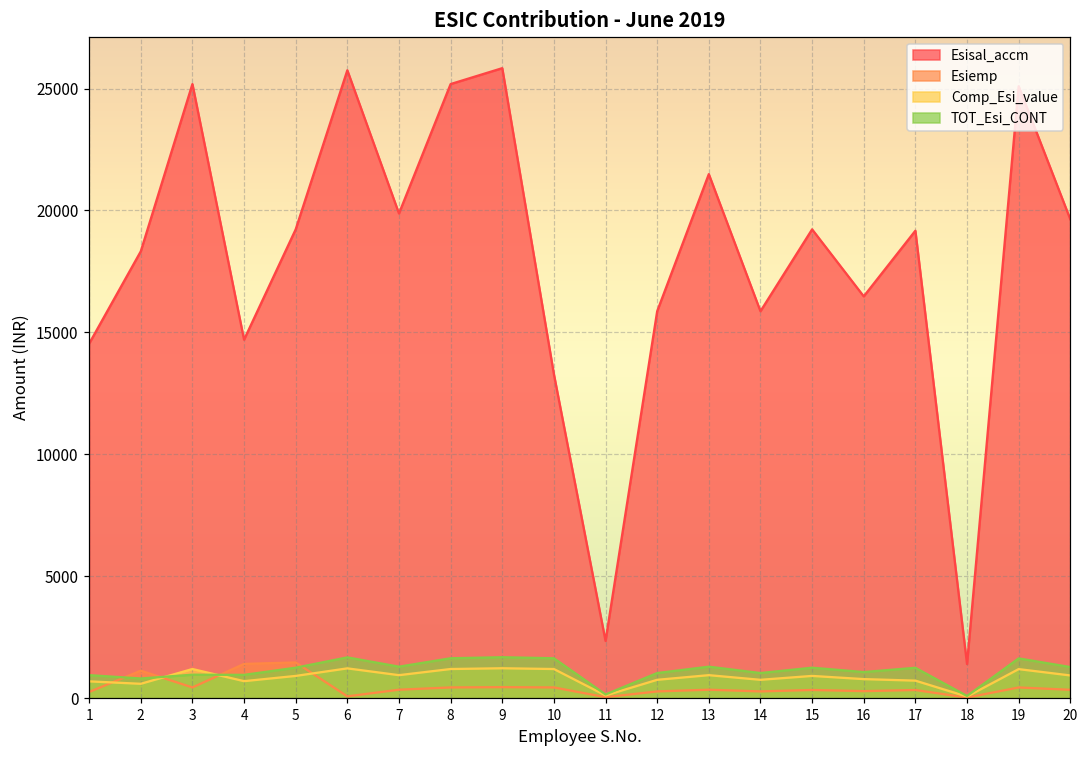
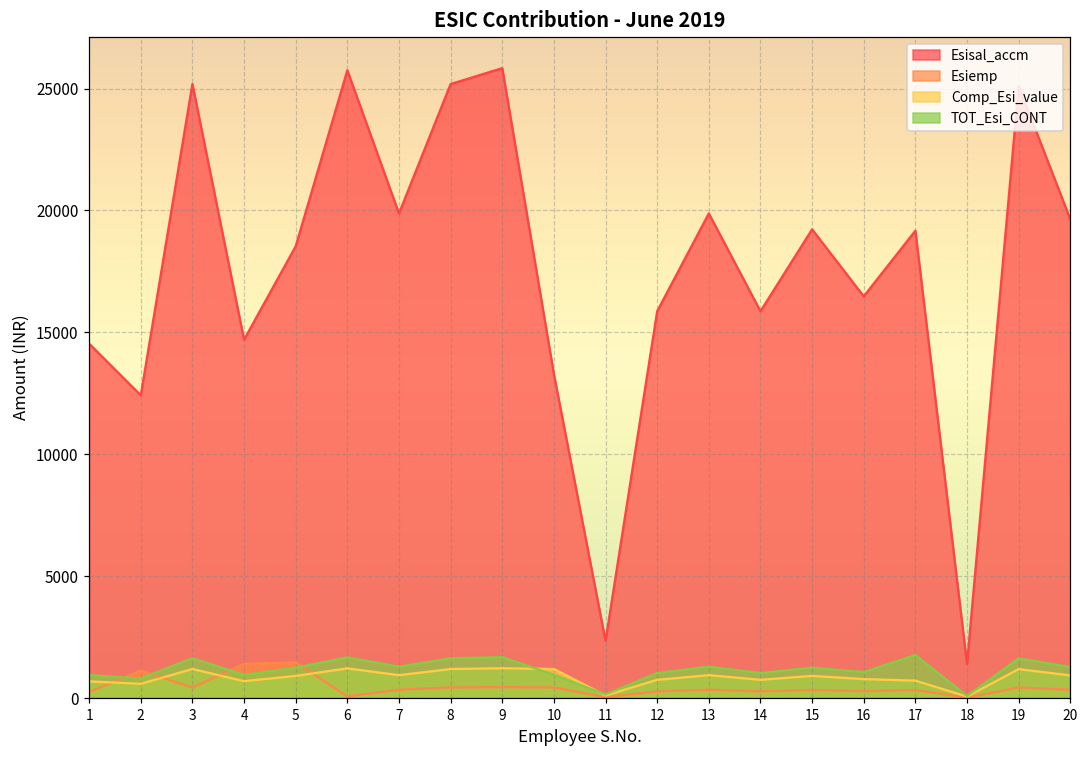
  {
    "Esisal_accm": {
      "1": 14500,
-     "2": 18300,
+     "2": 12400,
      "3": 25200,
      "4": 14700,
-     "5": 19200,
+     "5": 18500,
      "6": 25700,
      "7": 19900,
      "8": 25200,
      "9": 25800,
      "10": 13300,
      "11": 2300,
      "12": 15900,
-     "13": 21500,
+     "13": 19900,
      "14": 15900,
      "15": 19200,
      "16": 16500,
      "17": 19200,
      "18": 1400,
      "20": 19600
    },
    "Esiemp": {
      "1": 300,
      "2": 1100,
      "3": 400,
      "4": 1400,
      "5": 1500,
      "6": 100,
      "7": 300,
      "8": 400,
      "9": 500,
      "10": 400,
      "12": 300,
      "13": 300,
      "14": 300,
      "15": 300,
      "16": 300,
      "17": 300,
      "19": 400,
      "20": 300
    },
    "Comp_Esi_value": {
      "1": 700,
      "2": 600,
      "3": 1200,
      "4": 700,
      "5": 900,
      "6": 1200,
      "7": 900,
      "8": 1200,
      "9": 1200,
      "10": 1200,
      "12": 800,
      "13": 900,
      "14": 800,
      "15": 900,
      "16": 800,
      "17": 700,
      "19": 1200,
      "20": 900
    },
    "TOT_Esi_CONT": {
      "1": 900,
      "2": 800,
-     "3": 1000,
+     "3": 1600,
      "4": 1000,
      "5": 1300,
      "6": 1700,
      "7": 1300,
      "8": 1600,
      "9": 1700,
-     "10": 1600,
+     "10": 1000,
      "12": 1000,
      "13": 1300,
      "14": 1000,
      "15": 1300,
      "16": 1100,
-     "17": 1200,
+     "17": 1800,
      "19": 1600,
      "20": 1300
    }
  }
